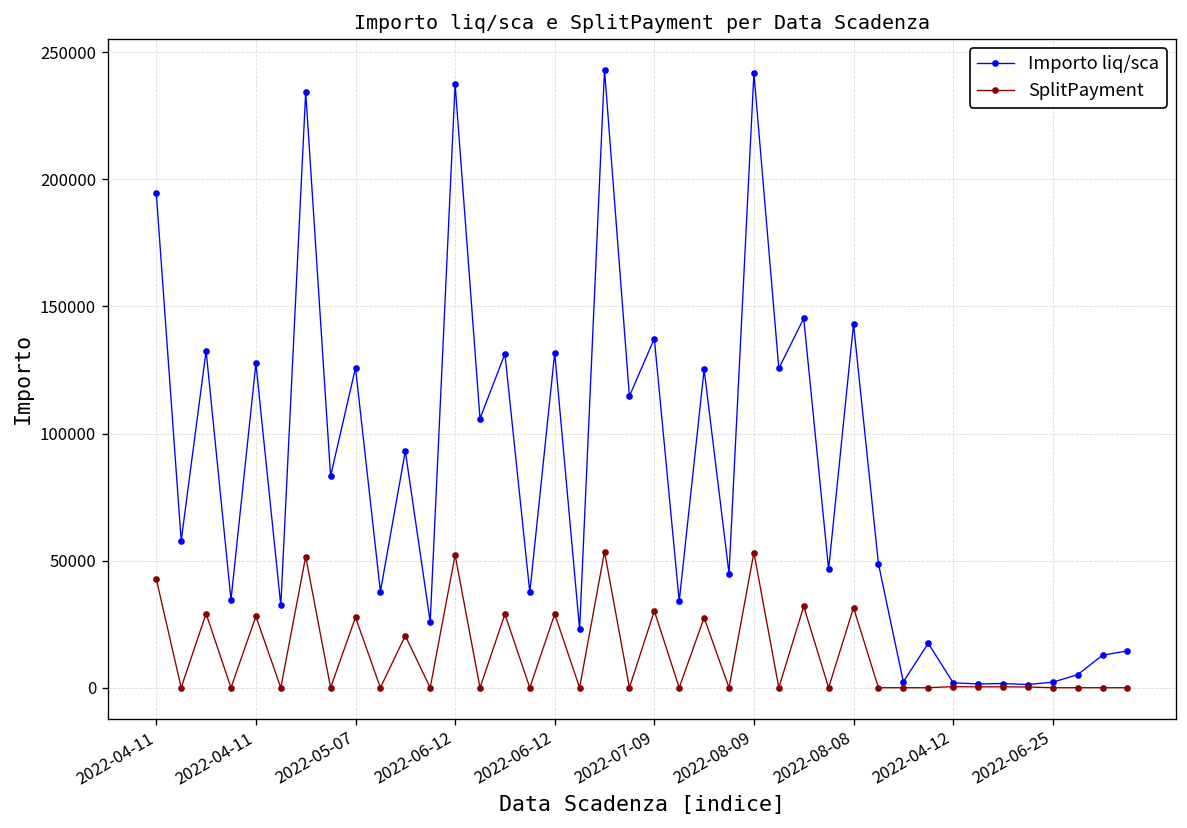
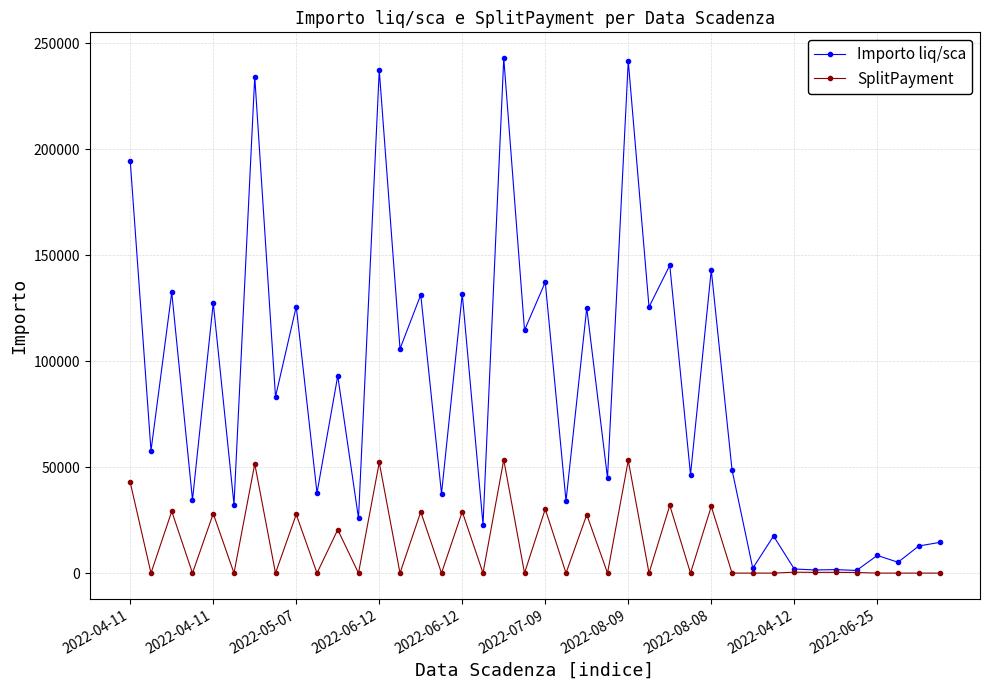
  {
    "Importo liq/sca": {
      "2022-04-12": 2000,
-     "2022-06-25": 2000
+     "2022-06-25": 8000
    },
    "SplitPayment": {
      "2022-04-12": 0,
      "2022-06-25": 0
    }
  }
